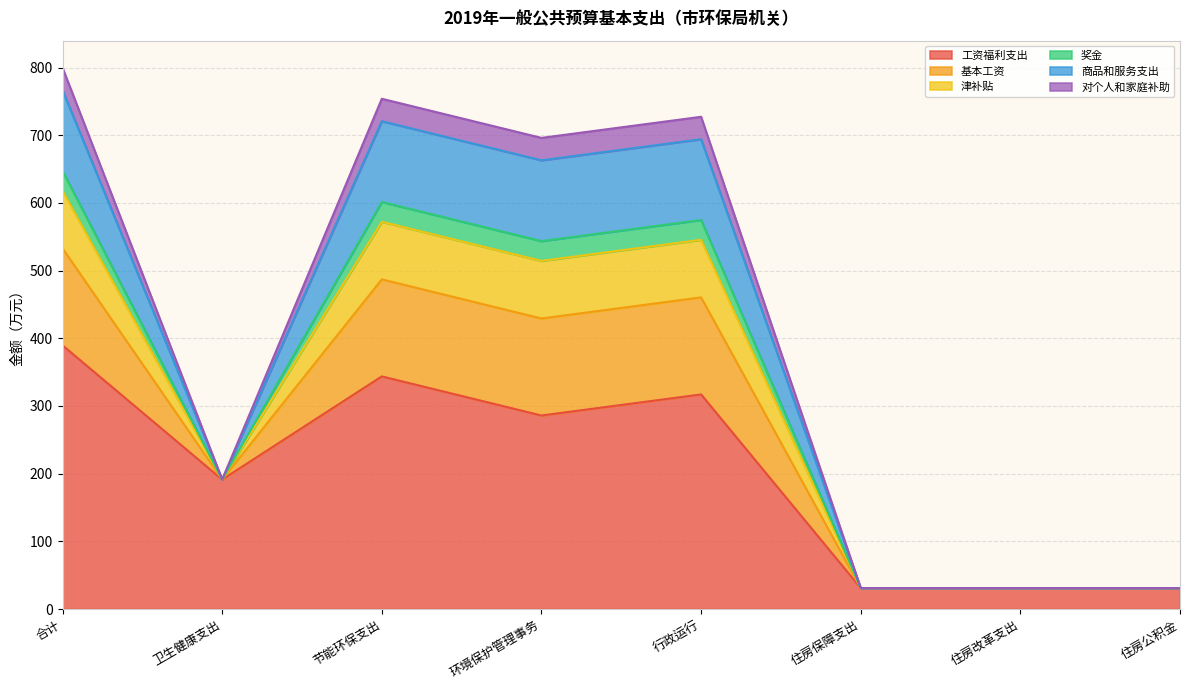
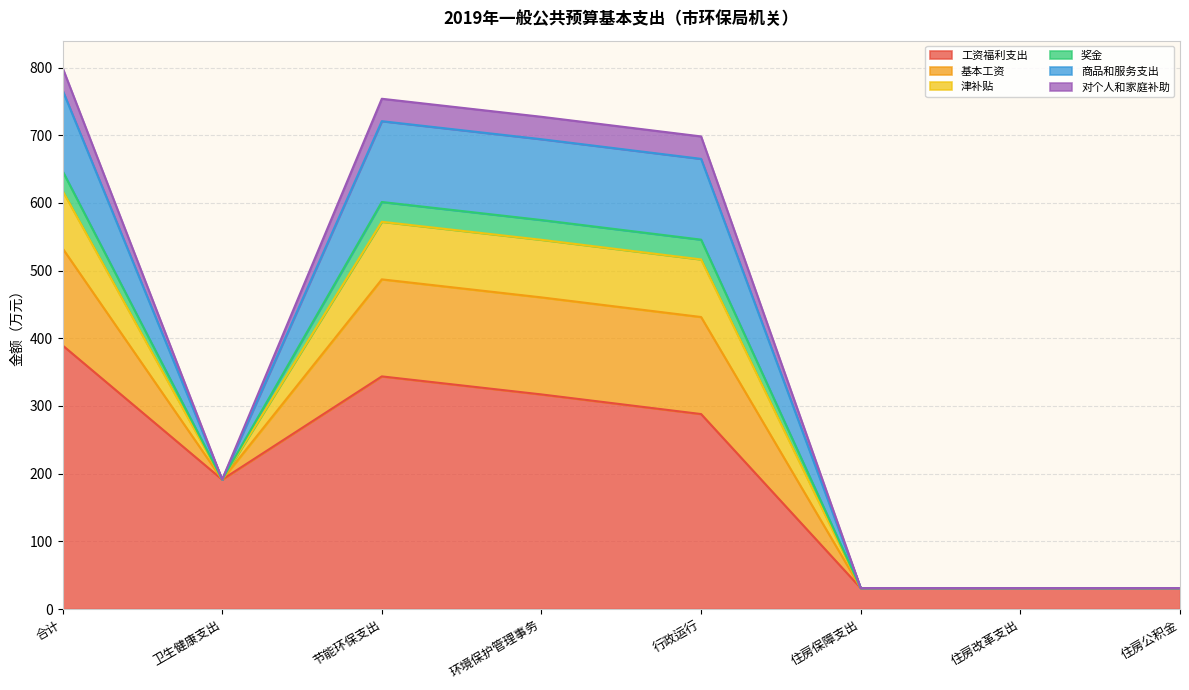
  {
    "工资福利支出": {
      "合计": 390,
      "节能环保支出": 340,
-     "环境保护管理事务": 290,
-     "行政运行": 320
+     "环境保护管理事务": 320,
+     "行政运行": 290
    },
    "奖金": {
      "合计": 30,
      "节能环保支出": 30,
      "环境保护管理事务": 30,
      "行政运行": 30
    },
    "商品和服务支出": {
      "合计": 120,
      "节能环保支出": 120,
      "环境保护管理事务": 120,
      "行政运行": 120
    },
    "对个人和家庭补助": {
      "合计": 30,
      "节能环保支出": 30,
      "环境保护管理事务": 30,
      "行政运行": 30
    }
  }
